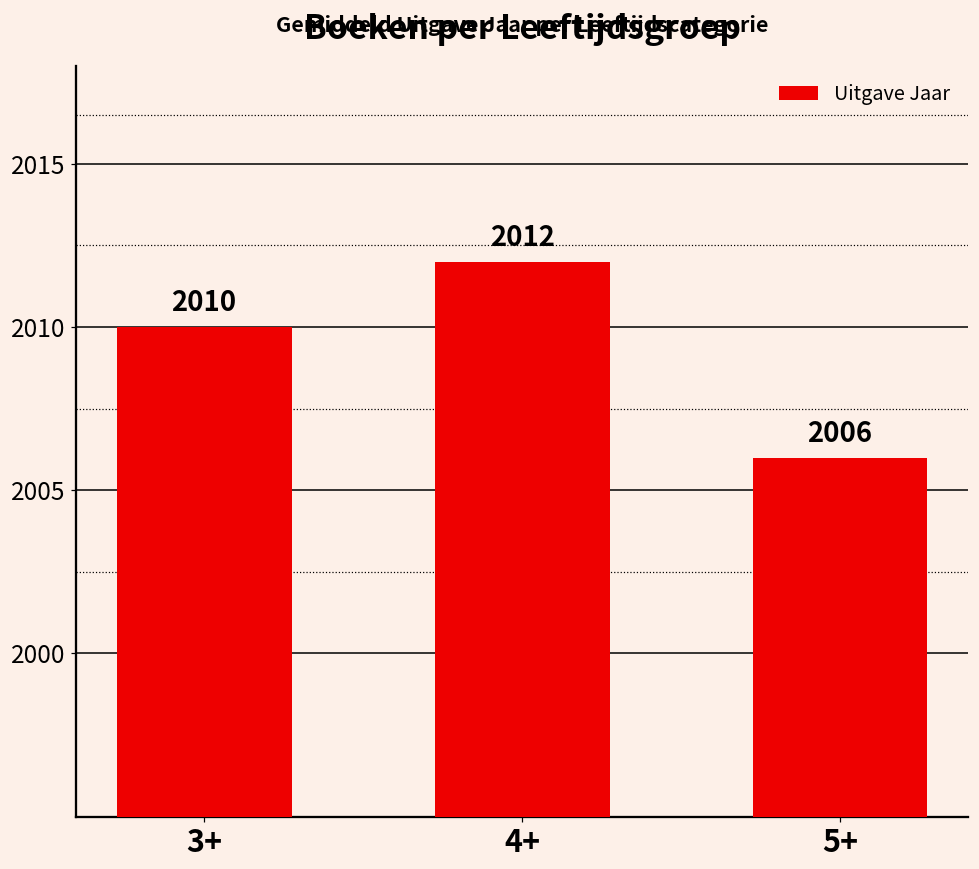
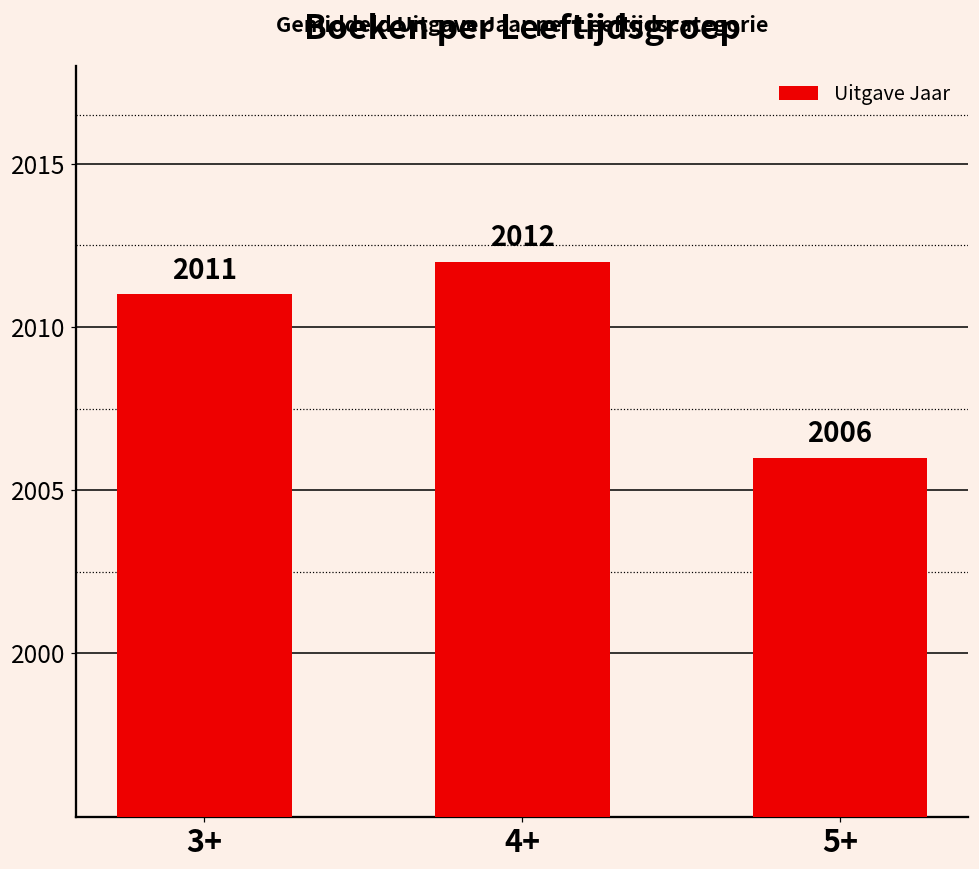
  {
-   "3+": 2010,
+   "3+": 2011,
    "4+": 2012,
    "5+": 2006
  }
